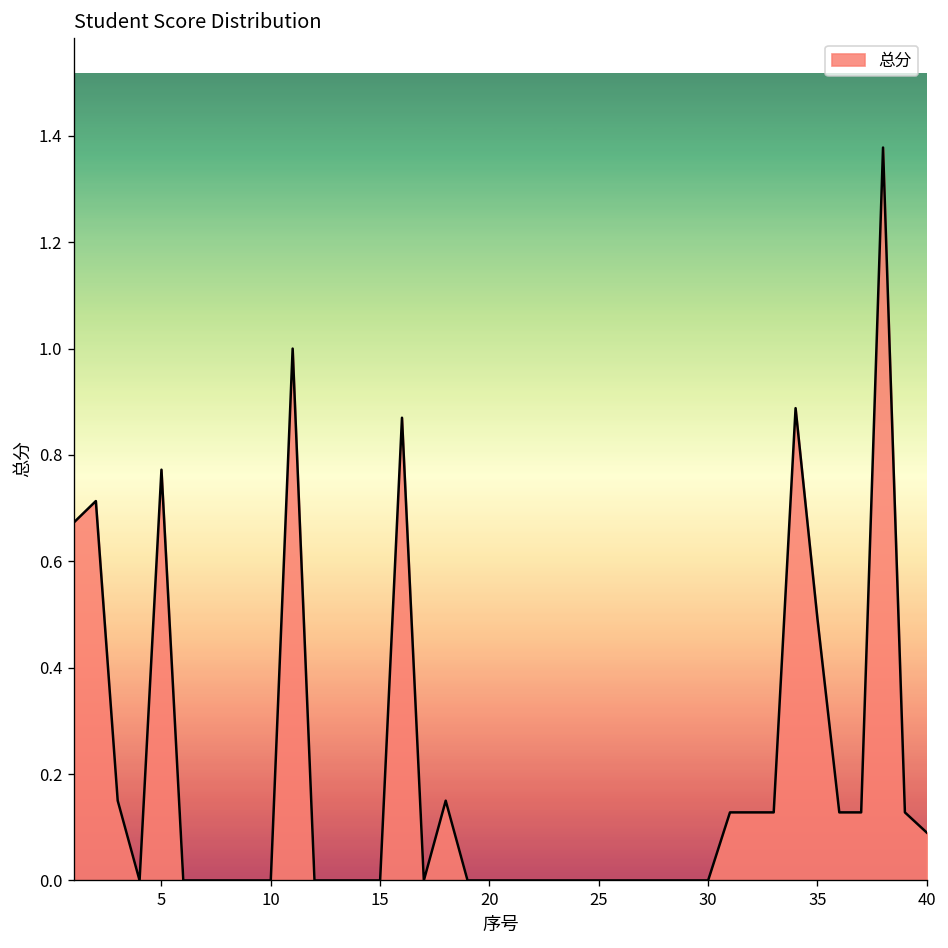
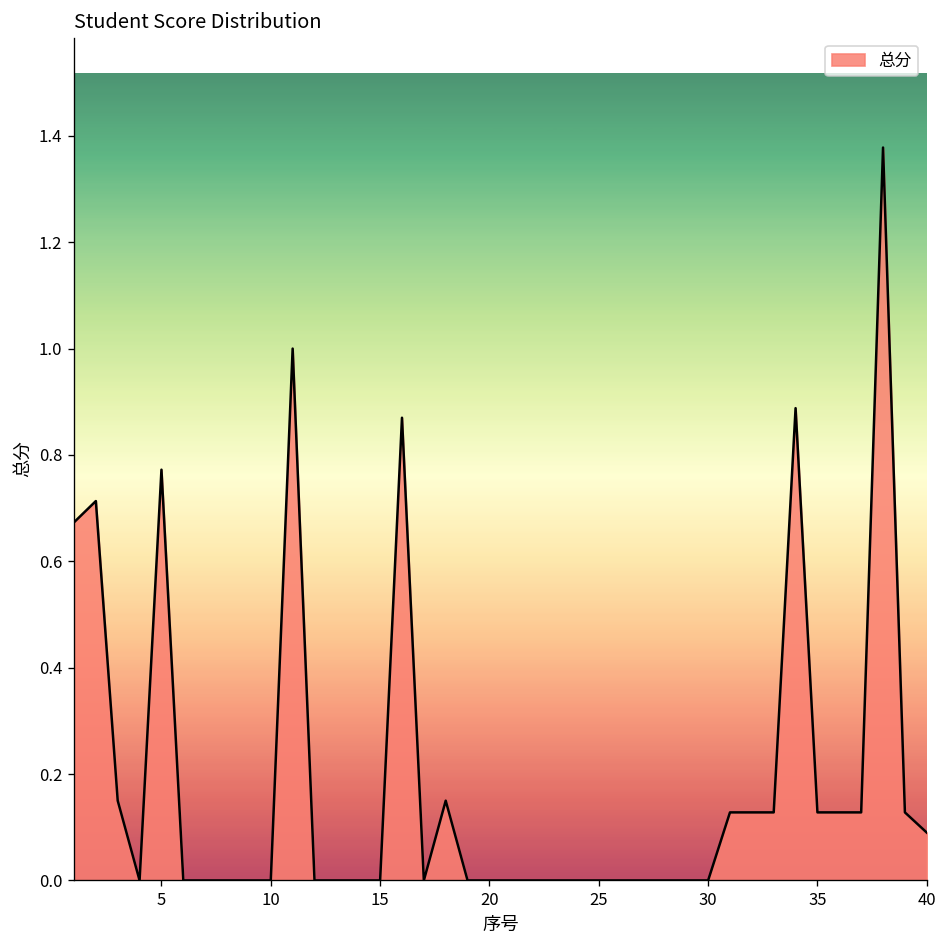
  {
    "5": 0.77,
    "10": 0.00,
    "15": 0.00,
    "20": 0.00,
    "25": 0.00,
    "30": 0.00,
-   "35": 0.49,
+   "35": 0.13,
    "40": 0.09
  }
